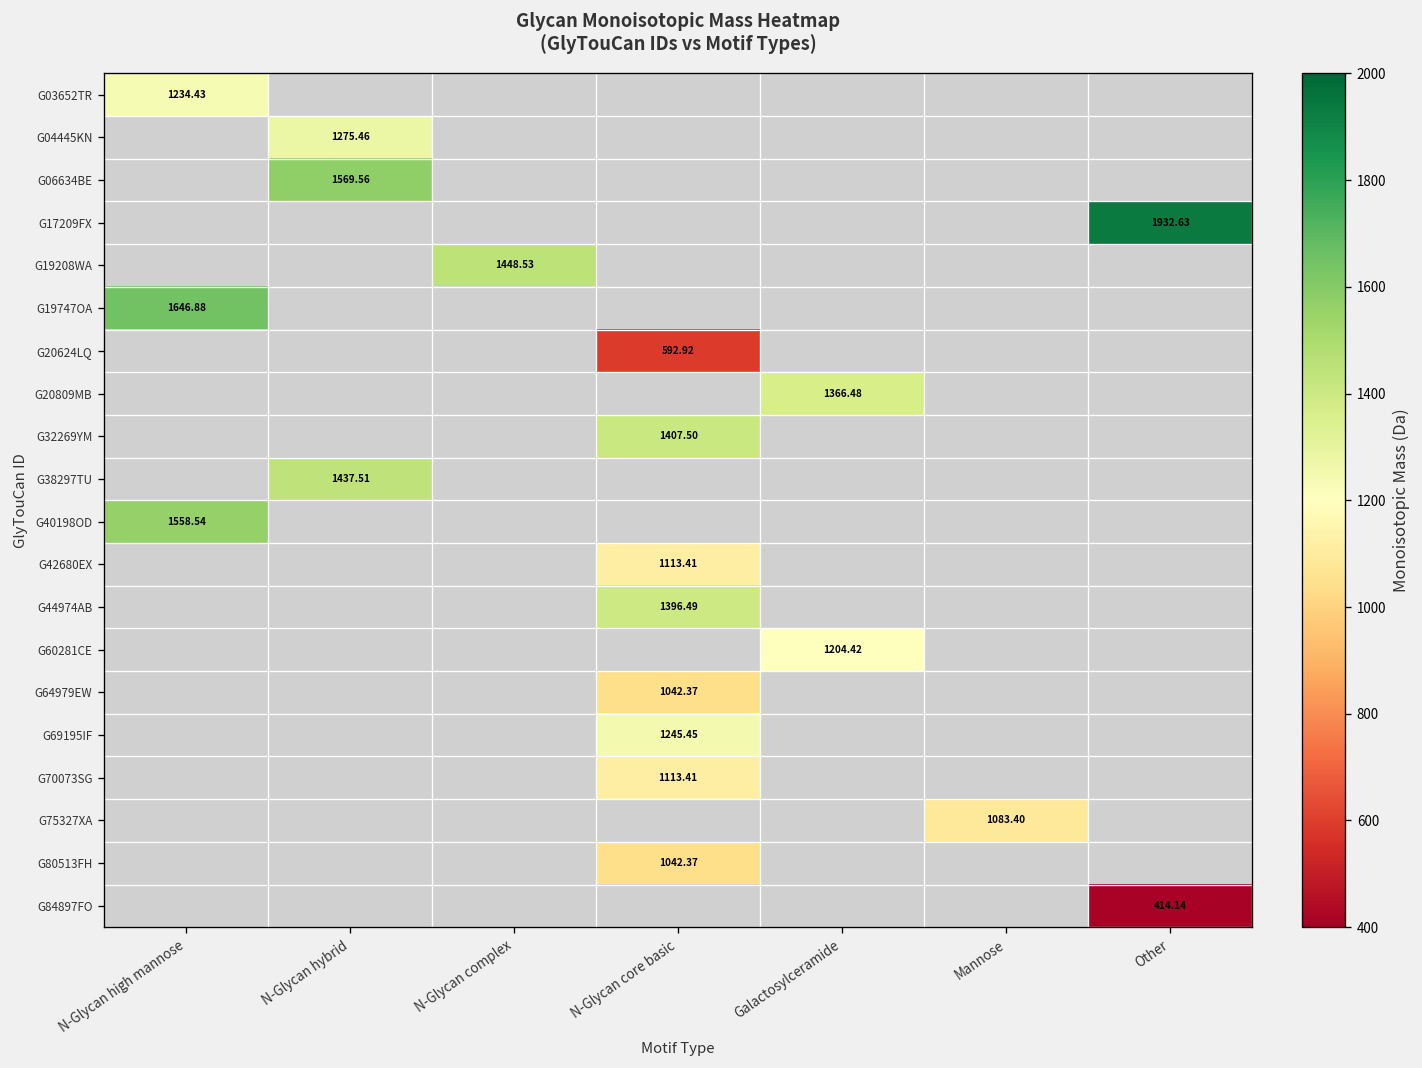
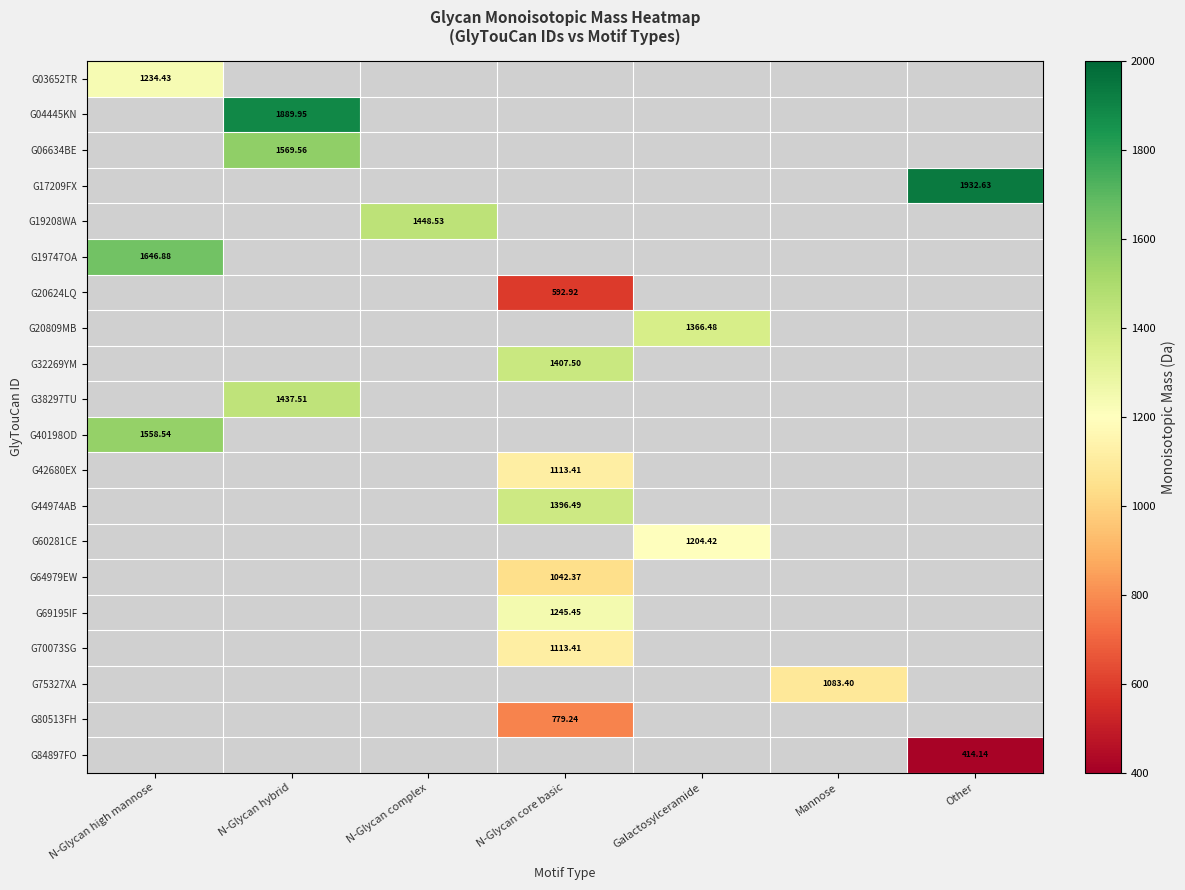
  {
    "G03652TR": {
      "N-Glycan high mannose": 1234.43
    },
    "G04445KN": {
-     "N-Glycan hybrid": 1275.46
+     "N-Glycan hybrid": 1889.95
    },
    "G06634BE": {
      "N-Glycan hybrid": 1569.56
    },
    "G17209FX": {
      "Other": 1932.63
    },
    "G19208WA": {
      "N-Glycan complex": 1448.53
    },
    "G19747OA": {
      "N-Glycan high mannose": 1646.88
    },
    "G20624LQ": {
      "N-Glycan core basic": 592.92
    },
    "G20809MB": {
      "Galactosylceramide": 1366.48
    },
    "G32269YM": {
      "N-Glycan core basic": 1407.50
    },
    "G38297TU": {
      "N-Glycan hybrid": 1437.51
    },
    "G40198OD": {
      "N-Glycan high mannose": 1558.54
    },
    "G42680EX": {
      "N-Glycan core basic": 1113.41
    },
    "G44974AB": {
      "N-Glycan core basic": 1396.49
    },
    "G60281CE": {
      "Galactosylceramide": 1204.42
    },
    "G64979EW": {
      "N-Glycan core basic": 1042.37
    },
    "G69195IF": {
      "N-Glycan core basic": 1245.45
    },
    "G70073SG": {
      "N-Glycan core basic": 1113.41
    },
    "G75327XA": {
      "Mannose": 1083.40
    },
    "G80513FH": {
-     "N-Glycan core basic": 1042.37
+     "N-Glycan core basic": 779.24
    },
    "G84897FO": {
      "Other": 414.14
    }
  }
